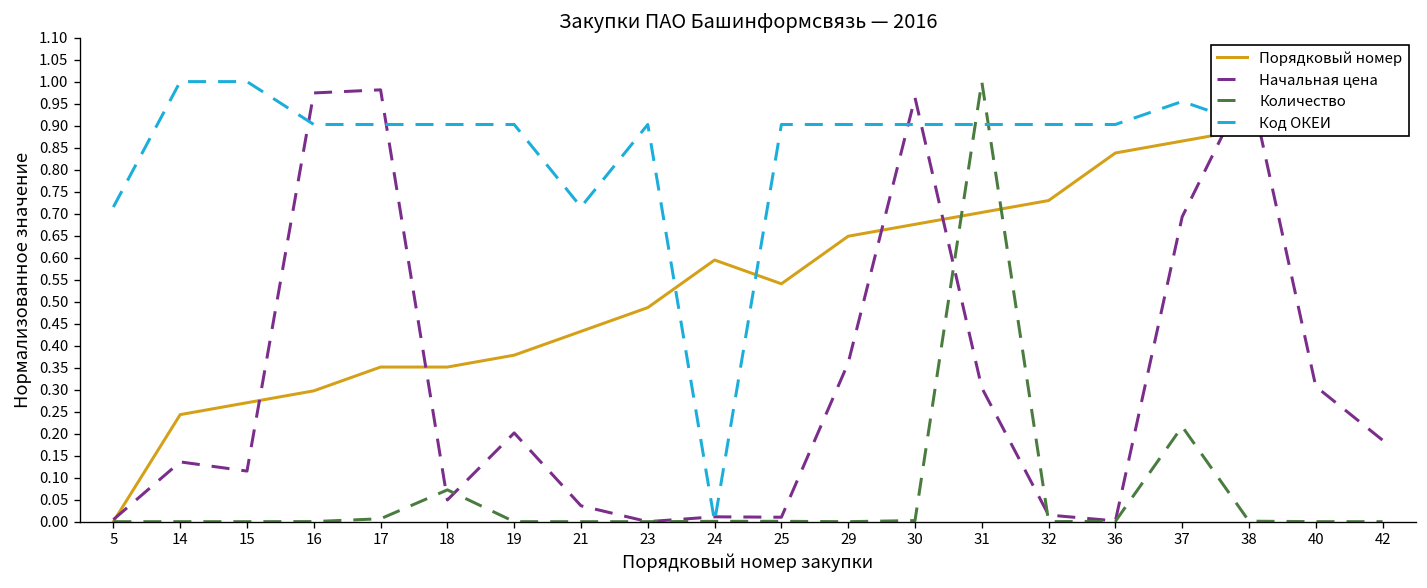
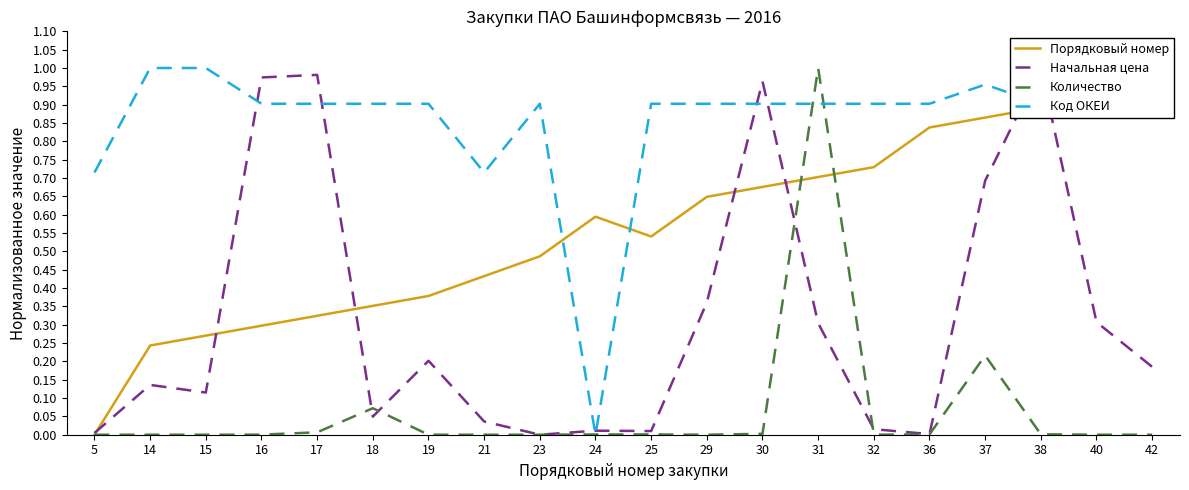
  {
    "Порядковый номер": {
      "14": 0.24,
      "15": 0.27,
      "16": 0.30,
-     "17": 0.35,
+     "17": 0.32,
      "18": 0.35,
      "19": 0.38,
      "21": 0.43,
      "23": 0.49,
      "24": 0.59,
      "25": 0.54,
      "29": 0.65,
      "30": 0.68,
      "31": 0.70,
      "32": 0.73,
      "36": 0.84,
      "37": 0.86
    },
    "Начальная цена": {
      "14": 0.14,
      "15": 0.11,
      "16": 0.97,
      "17": 0.98,
      "18": 0.05,
      "19": 0.20,
      "21": 0.04,
      "24": 0.01,
      "25": 0.01,
      "29": 0.36,
      "30": 0.96,
      "31": 0.30,
      "32": 0.02,
      "37": 0.69,
      "40": 0.31,
      "42": 0.19
    },
    "Количество": {
      "14": 0.00,
      "15": 0.00,
      "16": 0.00,
      "17": 0.01,
      "18": 0.07,
      "19": 0.00,
      "21": 0.00,
      "25": 0.00,
      "29": 0.00,
      "30": 0.00,
      "31": 1.00,
      "32": 0.00,
      "37": 0.22,
      "38": 0.00,
      "40": 0.00,
      "42": 0.00
    },
    "Код ОКЕИ": {
      "5": 0.71,
      "14": 1.00,
      "15": 1.00,
      "16": 0.90,
      "17": 0.90,
      "18": 0.90,
      "19": 0.90,
      "21": 0.71,
      "23": 0.90,
      "25": 0.90,
      "29": 0.90,
      "30": 0.90,
      "31": 0.90,
      "32": 0.90,
      "36": 0.90,
      "37": 0.95
    }
  }
